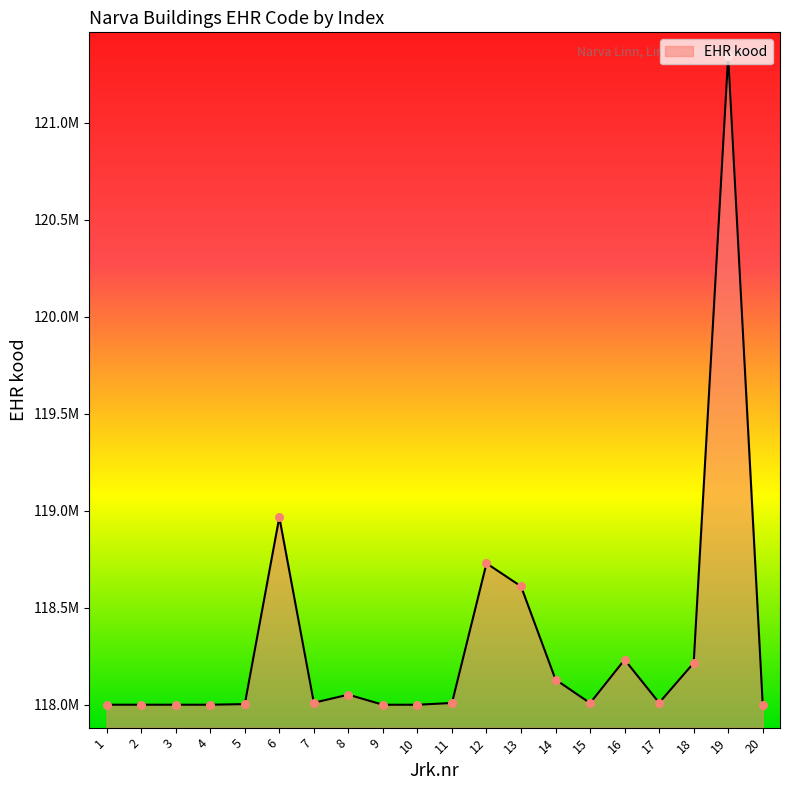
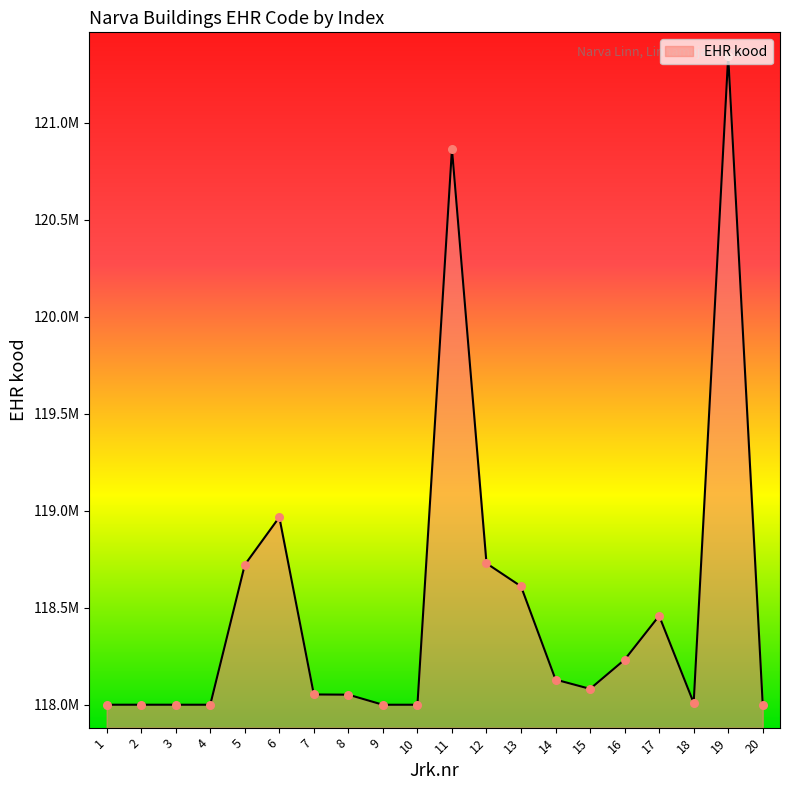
  {
    "1": 118000000,
    "2": 118000000,
    "3": 118000000,
    "4": 118000000,
-   "5": 118000000,
+   "5": 118720000,
    "6": 118970000,
-   "7": 118010000,
+   "7": 118050000,
    "8": 118050000,
    "9": 118000000,
    "10": 118000000,
-   "11": 118010000,
+   "11": 120870000,
    "12": 118730000,
    "13": 118610000,
    "14": 118130000,
-   "15": 118010000,
+   "15": 118080000,
    "16": 118230000,
-   "17": 118010000,
-   "18": 118220000,
+   "17": 118460000,
+   "18": 118010000,
    "20": 118000000
  }
